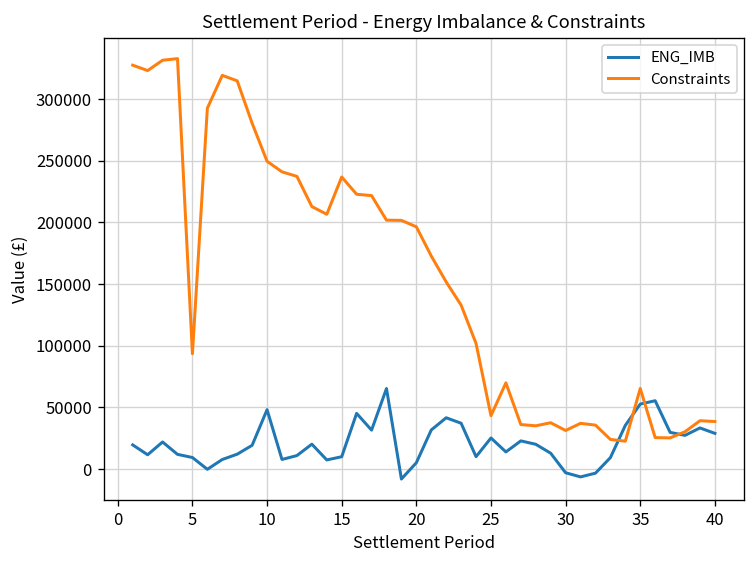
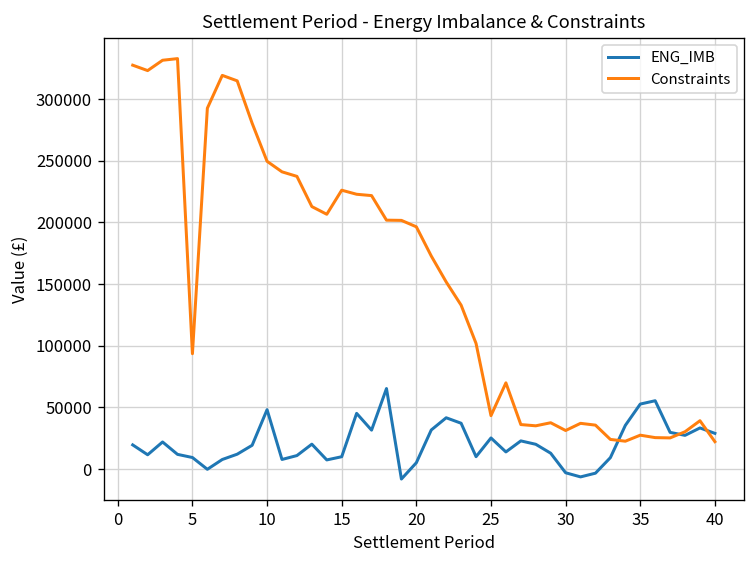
  {
    "ENG_IMB": {
      "5": 9000,
      "10": 48000,
      "15": 10000,
      "20": 5000,
      "25": 25000,
      "30": -3000,
      "35": 53000,
      "40": 29000
    },
    "Constraints": {
      "5": 94000,
      "10": 250000,
-     "15": 237000,
+     "15": 226000,
      "20": 196000,
      "25": 43000,
      "30": 31000,
-     "35": 65000,
-     "40": 39000
+     "35": 28000,
+     "40": 22000
    }
  }
